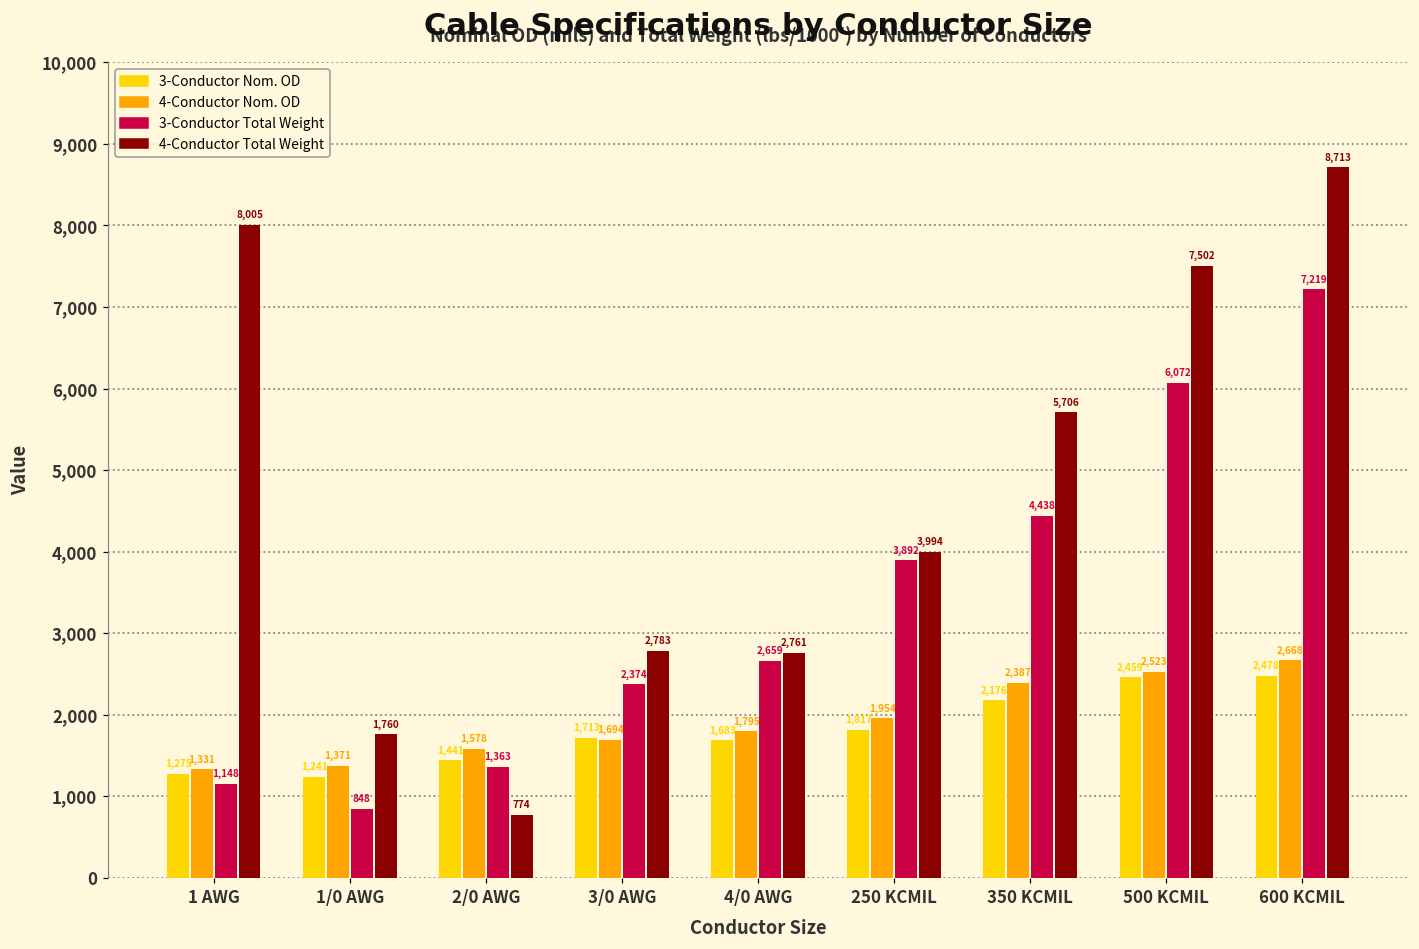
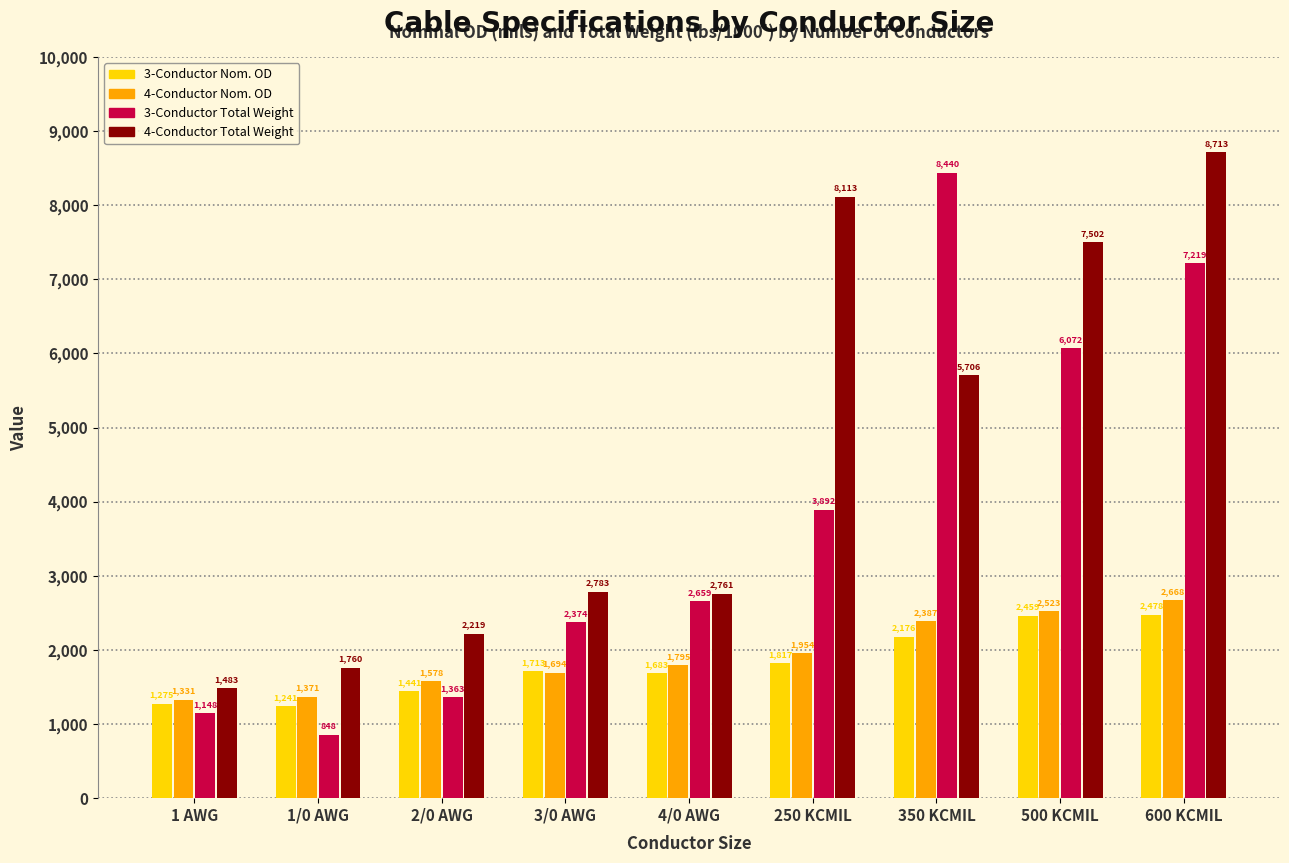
  {
    "3-Conductor Total Weight": {
      "1 AWG": "1,148",
      "1/0 AWG": "848",
      "2/0 AWG": "1,363",
      "3/0 AWG": "2,374",
      "4/0 AWG": "2,659",
      "250 KCMIL": "3,892",
-     "350 KCMIL": "4,438",
+     "350 KCMIL": "8,440",
      "500 KCMIL": "6,072",
      "600 KCMIL": "7,219"
    },
    "4-Conductor Total Weight": {
-     "1 AWG": "8,005",
+     "1 AWG": "1,483",
      "1/0 AWG": "1,760",
-     "2/0 AWG": "774",
+     "2/0 AWG": "2,219",
      "3/0 AWG": "2,783",
      "4/0 AWG": "2,761",
-     "250 KCMIL": "3,994",
+     "250 KCMIL": "8,113",
      "350 KCMIL": "5,706",
      "500 KCMIL": "7,502",
      "600 KCMIL": "8,713"
    }
  }
